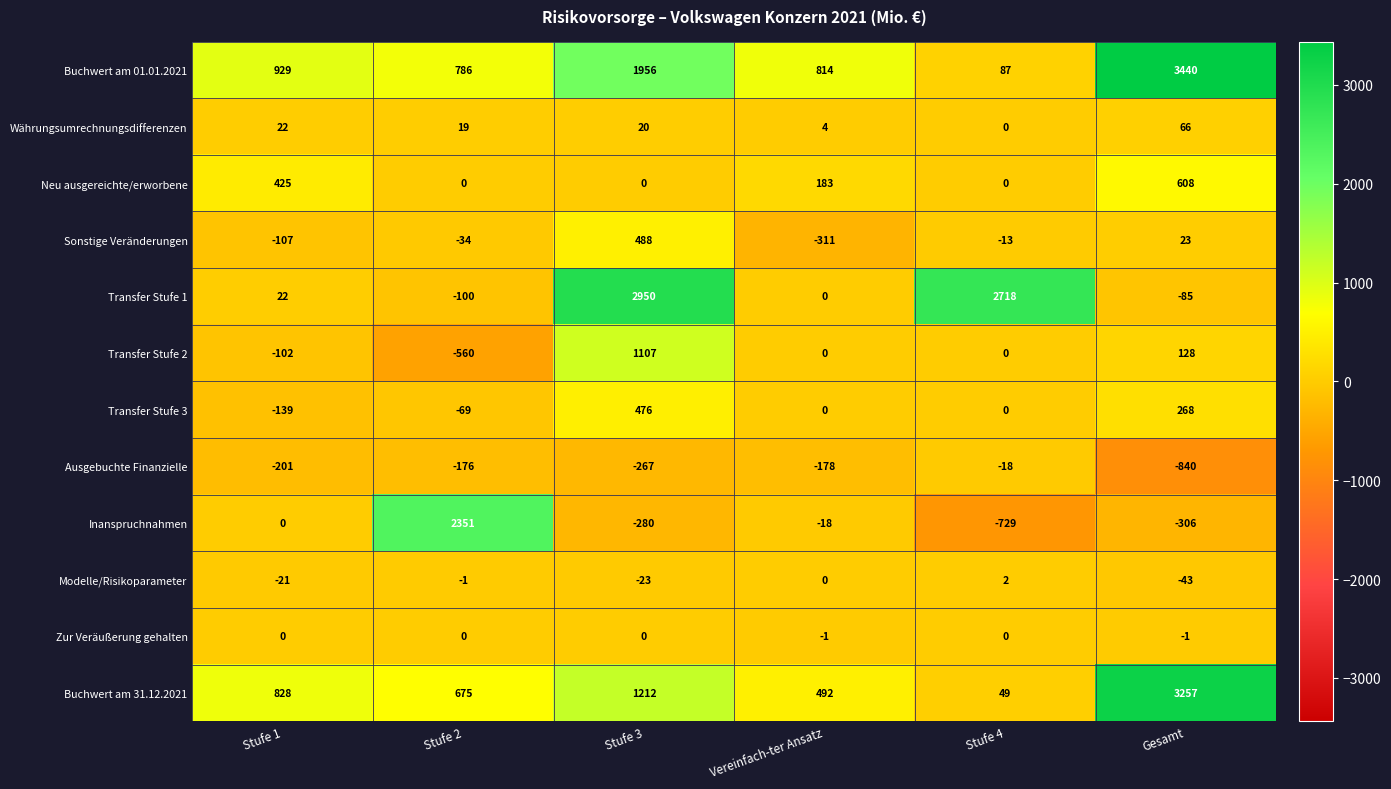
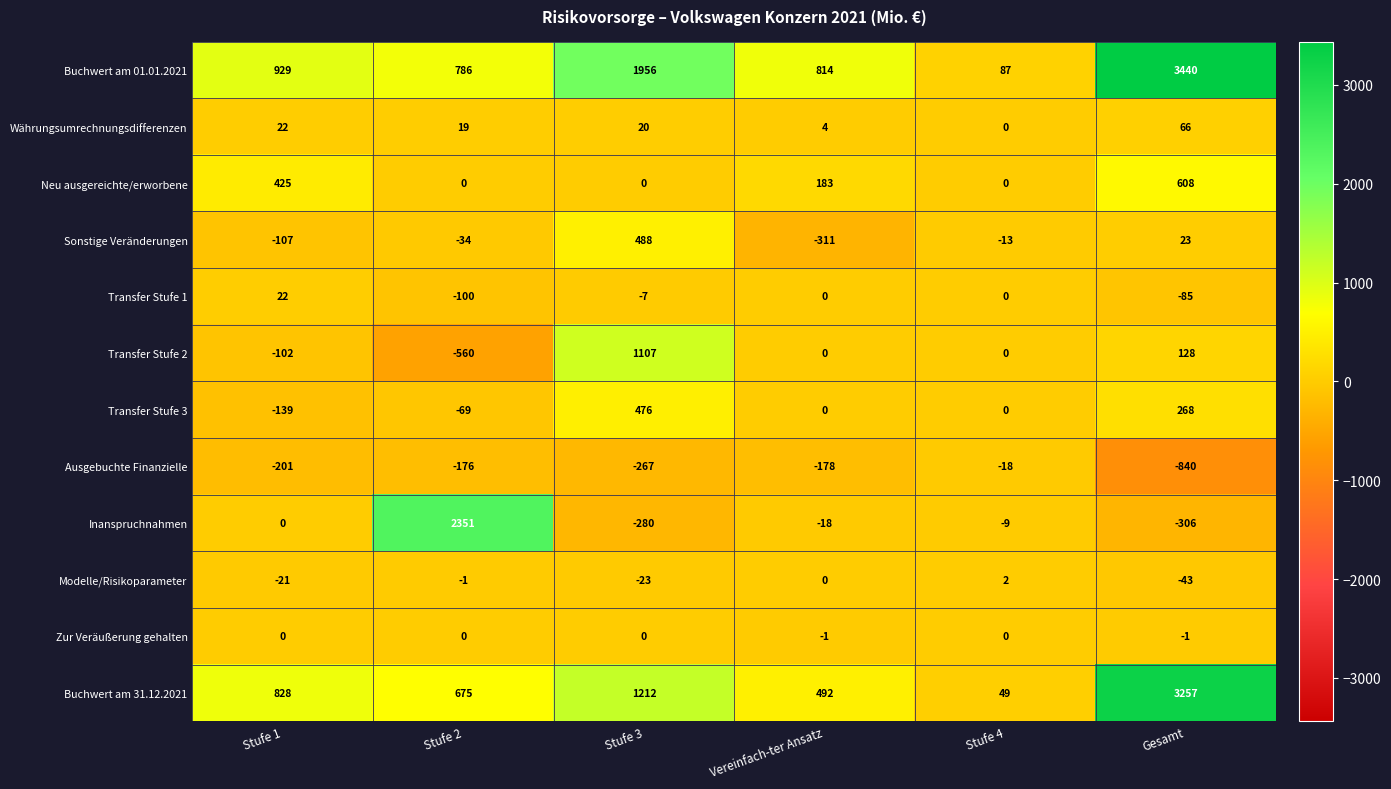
  {
    "Buchwert am 01.01.2021": {
      "Stufe 1": 929,
      "Stufe 2": 786,
      "Stufe 3": 1956,
      "Vereinfach-ter Ansatz": 814,
      "Stufe 4": 87,
      "Gesamt": 3440
    },
    "Währungsumrechnungsdifferenzen": {
      "Stufe 1": 22,
      "Stufe 2": 19,
      "Stufe 3": 20,
      "Vereinfach-ter Ansatz": 4,
      "Stufe 4": 0,
      "Gesamt": 66
    },
    "Neu ausgereichte/erworbene": {
      "Stufe 1": 425,
      "Stufe 2": 0,
      "Stufe 3": 0,
      "Vereinfach-ter Ansatz": 183,
      "Stufe 4": 0,
      "Gesamt": 608
    },
    "Sonstige Veränderungen": {
      "Stufe 1": -107,
      "Stufe 2": -34,
      "Stufe 3": 488,
      "Vereinfach-ter Ansatz": -311,
      "Stufe 4": -13,
      "Gesamt": 23
    },
    "Transfer Stufe 1": {
      "Stufe 1": 22,
      "Stufe 2": -100,
-     "Stufe 3": 2950,
+     "Stufe 3": -7,
      "Vereinfach-ter Ansatz": 0,
-     "Stufe 4": 2718,
+     "Stufe 4": 0,
      "Gesamt": -85
    },
    "Transfer Stufe 2": {
      "Stufe 1": -102,
      "Stufe 2": -560,
      "Stufe 3": 1107,
      "Vereinfach-ter Ansatz": 0,
      "Stufe 4": 0,
      "Gesamt": 128
    },
    "Transfer Stufe 3": {
      "Stufe 1": -139,
      "Stufe 2": -69,
      "Stufe 3": 476,
      "Vereinfach-ter Ansatz": 0,
      "Stufe 4": 0,
      "Gesamt": 268
    },
    "Ausgebuchte Finanzielle": {
      "Stufe 1": -201,
      "Stufe 2": -176,
      "Stufe 3": -267,
      "Vereinfach-ter Ansatz": -178,
      "Stufe 4": -18,
      "Gesamt": -840
    },
    "Inanspruchnahmen": {
      "Stufe 1": 0,
      "Stufe 2": 2351,
      "Stufe 3": -280,
      "Vereinfach-ter Ansatz": -18,
-     "Stufe 4": -729,
+     "Stufe 4": -9,
      "Gesamt": -306
    },
    "Modelle/Risikoparameter": {
      "Stufe 1": -21,
      "Stufe 2": -1,
      "Stufe 3": -23,
      "Vereinfach-ter Ansatz": 0,
      "Stufe 4": 2,
      "Gesamt": -43
    },
    "Zur Veräußerung gehalten": {
      "Stufe 1": 0,
      "Stufe 2": 0,
      "Stufe 3": 0,
      "Vereinfach-ter Ansatz": -1,
      "Stufe 4": 0,
      "Gesamt": -1
    },
    "Buchwert am 31.12.2021": {
      "Stufe 1": 828,
      "Stufe 2": 675,
      "Stufe 3": 1212,
      "Vereinfach-ter Ansatz": 492,
      "Stufe 4": 49,
      "Gesamt": 3257
    }
  }
